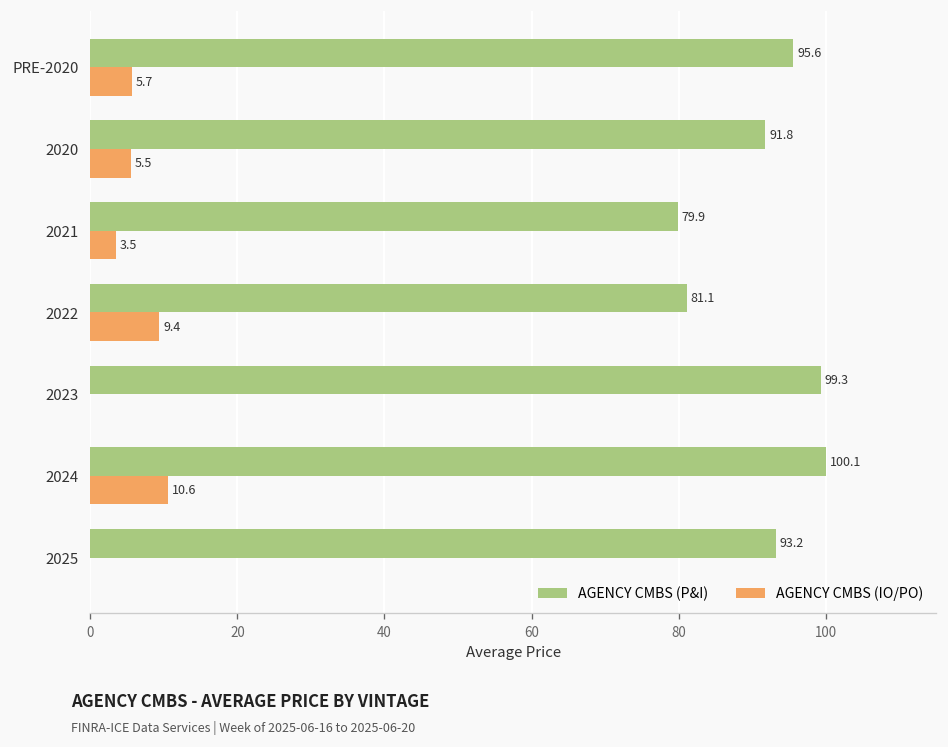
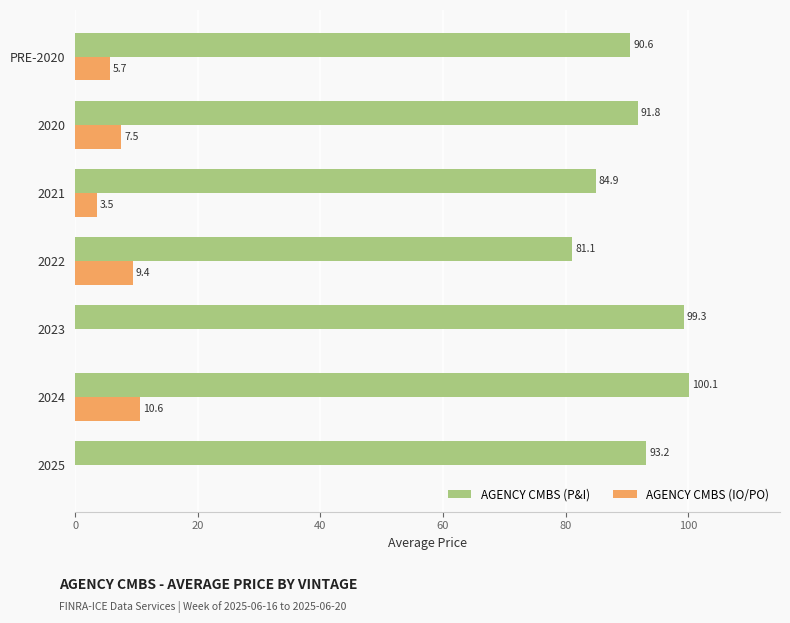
  {
    "AGENCY CMBS (P&I)": {
-     "PRE-2020": 95.6,
+     "PRE-2020": 90.6,
      "2020": 91.8,
-     "2021": 79.9,
+     "2021": 84.9,
      "2022": 81.1,
      "2023": 99.3,
      "2024": 100.1,
      "2025": 93.2
    },
    "AGENCY CMBS (IO/PO)": {
      "PRE-2020": 5.7,
-     "2020": 5.5,
+     "2020": 7.5,
      "2021": 3.5,
      "2022": 9.4,
      "2024": 10.6
    }
  }
